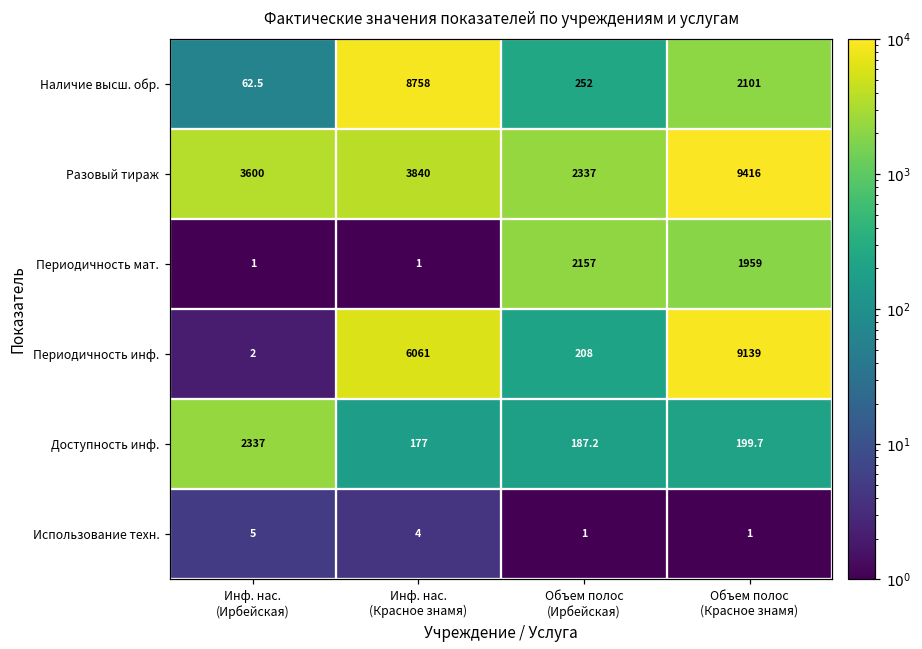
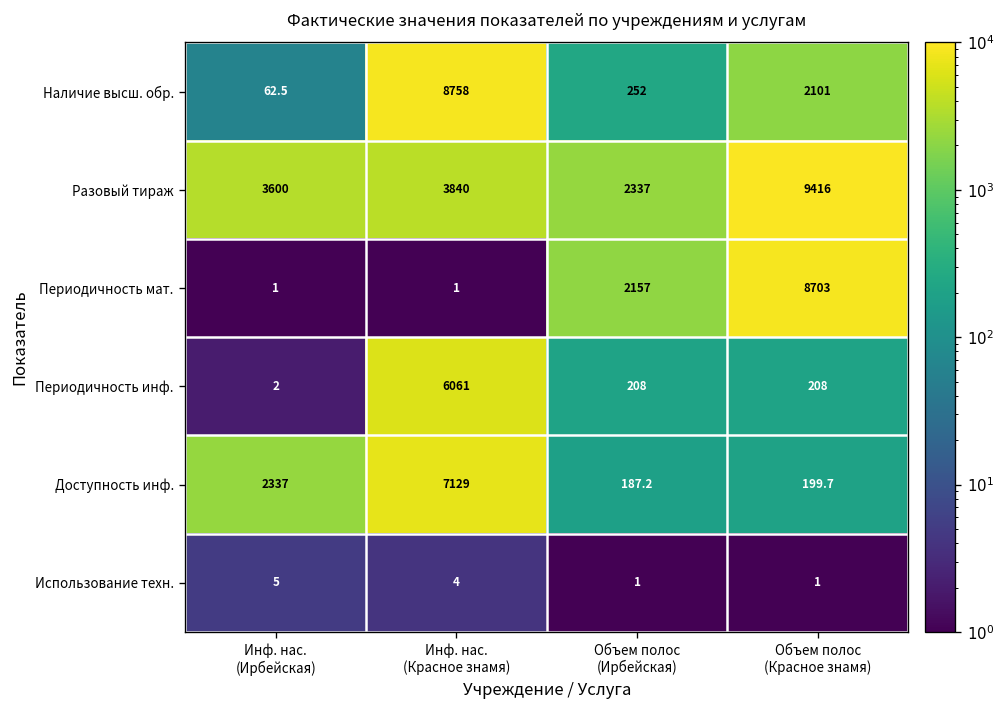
  {
    "Наличие высш. обр.": {
      "Инф. нас. (Ирбейская)": 62.5,
      "Инф. нас. (Красное знамя)": 8758,
      "Объем полос (Ирбейская)": 252,
      "Объем полос (Красное знамя)": 2101
    },
    "Разовый тираж": {
      "Инф. нас. (Ирбейская)": 3600,
      "Инф. нас. (Красное знамя)": 3840,
      "Объем полос (Ирбейская)": 2337,
      "Объем полос (Красное знамя)": 9416
    },
    "Периодичность мат.": {
      "Инф. нас. (Ирбейская)": 1,
      "Инф. нас. (Красное знамя)": 1,
      "Объем полос (Ирбейская)": 2157,
-     "Объем полос (Красное знамя)": 1959
+     "Объем полос (Красное знамя)": 8703
    },
    "Периодичность инф.": {
      "Инф. нас. (Ирбейская)": 2,
      "Инф. нас. (Красное знамя)": 6061,
      "Объем полос (Ирбейская)": 208,
-     "Объем полос (Красное знамя)": 9139
+     "Объем полос (Красное знамя)": 208
    },
    "Доступность инф.": {
      "Инф. нас. (Ирбейская)": 2337,
-     "Инф. нас. (Красное знамя)": 177,
+     "Инф. нас. (Красное знамя)": 7129,
      "Объем полос (Ирбейская)": 187.2,
      "Объем полос (Красное знамя)": 199.7
    },
    "Использование техн.": {
      "Инф. нас. (Ирбейская)": 5,
      "Инф. нас. (Красное знамя)": 4,
      "Объем полос (Ирбейская)": 1,
      "Объем полос (Красное знамя)": 1
    }
  }
